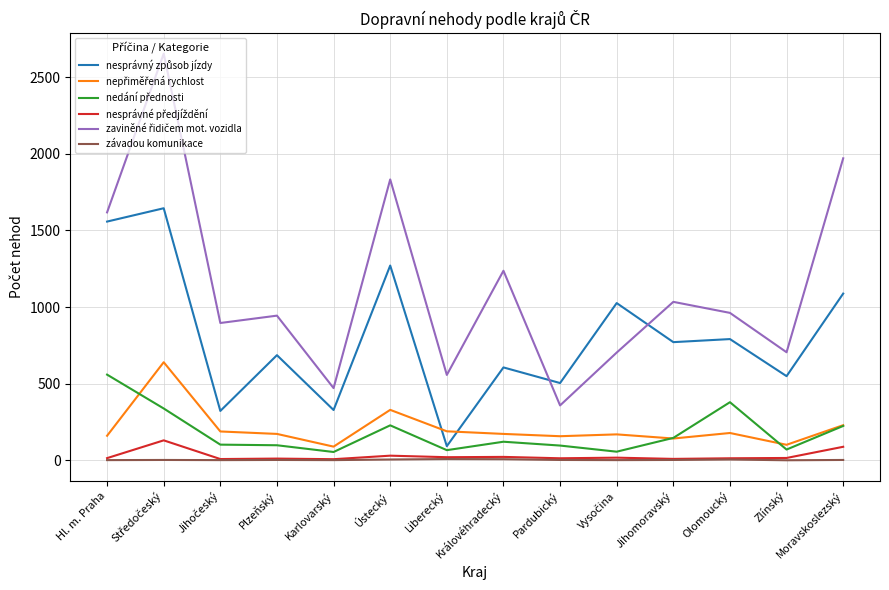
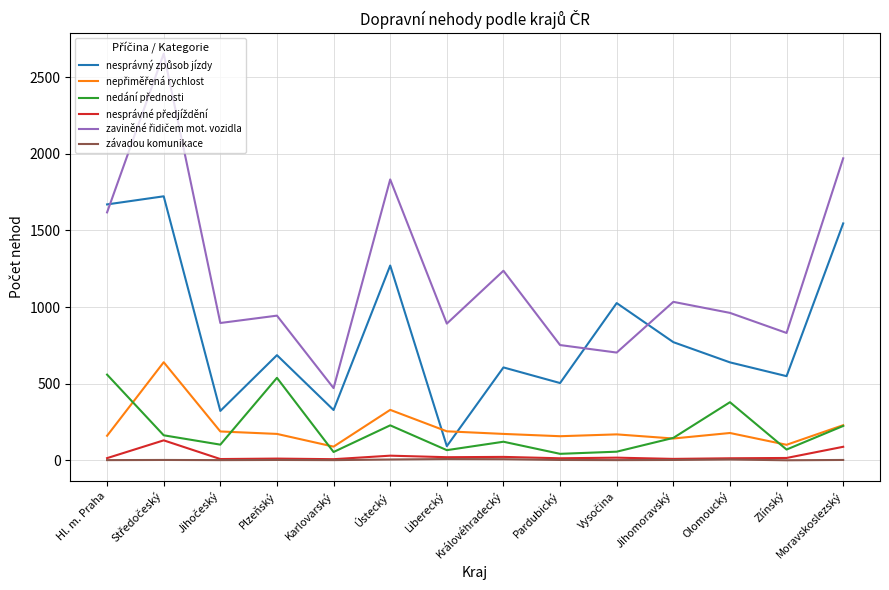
  {
    "nesprávný způsob jízdy": {
-     "Hl. m. Praha": 1560,
-     "Středočeský": 1650,
+     "Hl. m. Praha": 1670,
+     "Středočeský": 1720,
      "Jihočeský": 320,
      "Plzeňský": 690,
      "Karlovarský": 330,
      "Ústecký": 1270,
      "Liberecký": 90,
      "Královéhradecký": 610,
      "Pardubický": 500,
      "Vysočina": 1030,
      "Jihomoravský": 770,
-     "Olomoucký": 790,
+     "Olomoucký": 640,
      "Zlínský": 550,
-     "Moravskoslezský": 1090
+     "Moravskoslezský": 1550
    },
    "nepřiměřená rychlost": {
      "Hl. m. Praha": 160,
      "Středočeský": 640,
      "Jihočeský": 190,
      "Plzeňský": 170,
      "Karlovarský": 90,
      "Ústecký": 330,
      "Liberecký": 190,
      "Královéhradecký": 170,
      "Pardubický": 160,
      "Vysočina": 170,
      "Olomoucký": 180,
      "Zlínský": 100
    },
    "nedání přednosti": {
      "Hl. m. Praha": 560,
-     "Středočeský": 340,
+     "Středočeský": 160,
      "Jihočeský": 100,
-     "Plzeňský": 100,
+     "Plzeňský": 540,
      "Karlovarský": 50,
      "Ústecký": 230,
      "Liberecký": 70,
      "Královéhradecký": 120,
-     "Pardubický": 100,
+     "Pardubický": 40,
      "Vysočina": 60,
      "Olomoucký": 380,
      "Zlínský": 70
    },
    "nesprávné předjíždění": {
      "Středočeský": 130,
      "Ústecký": 30,
      "Moravskoslezský": 90
    },
    "zaviněné řidičem mot. vozidla": {
      "Hl. m. Praha": 1620,
      "Jihočeský": 900,
      "Plzeňský": 940,
      "Karlovarský": 470,
      "Ústecký": 1830,
-     "Liberecký": 560,
+     "Liberecký": 890,
      "Královéhradecký": 1240,
-     "Pardubický": 360,
+     "Pardubický": 750,
      "Vysočina": 700,
      "Jihomoravský": 1030,
      "Olomoucký": 960,
-     "Zlínský": 710,
+     "Zlínský": 830,
      "Moravskoslezský": 1970
    },
    "závadou komunikace": {
      "Středočeský": 0,
      "Ústecký": 10,
      "Moravskoslezský": 0
    }
  }
